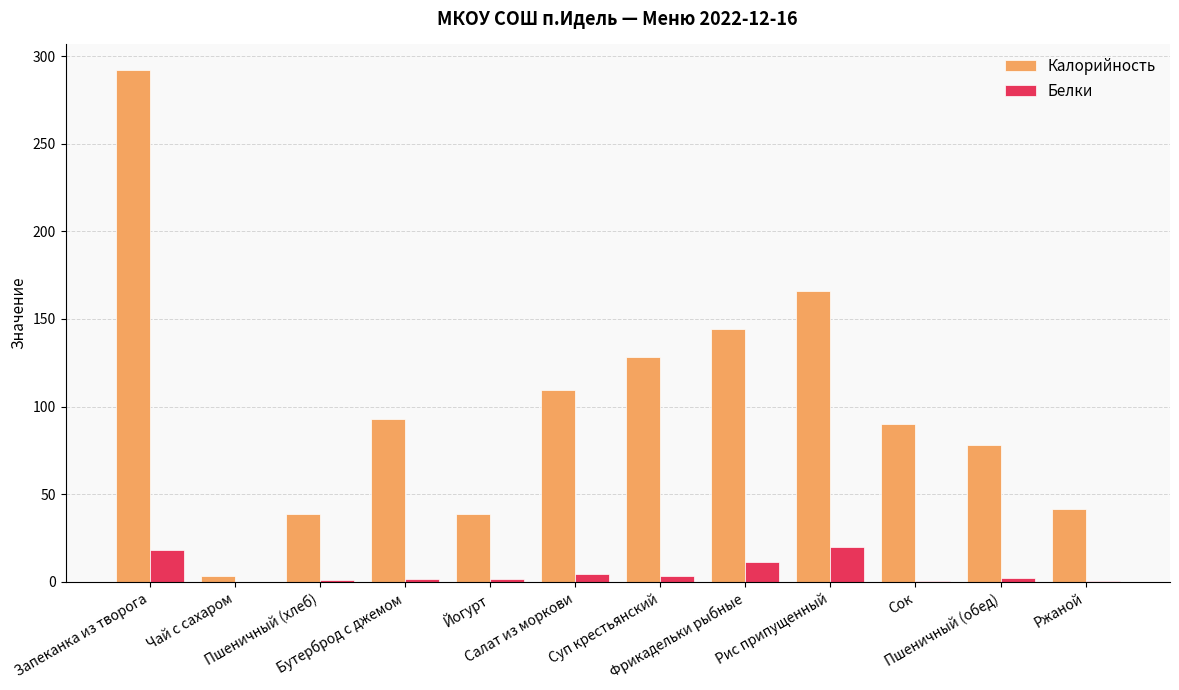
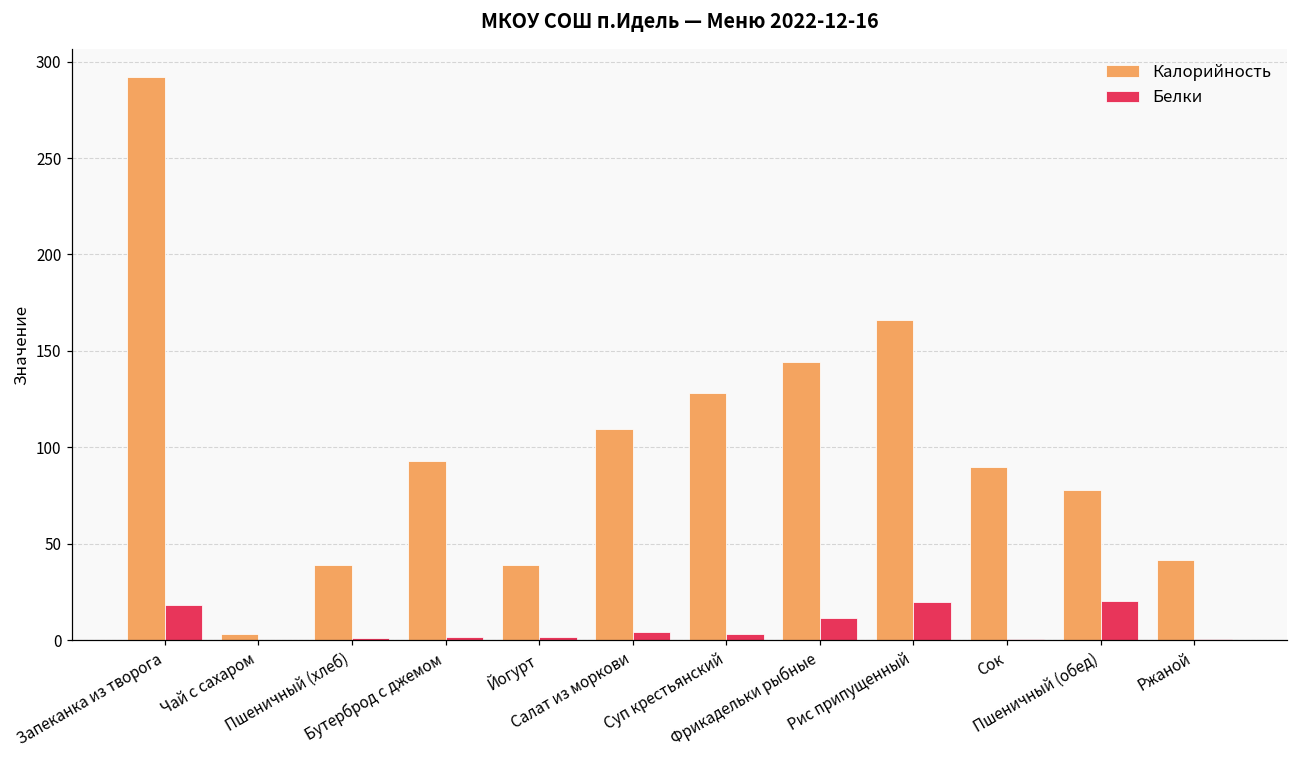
  {
    "Калорийность": {
      "Запеканка из творога": 292,
      "Чай с сахаром": 3,
      "Пшеничный (хлеб)": 39,
      "Бутерброд с джемом": 93,
      "Йогурт": 39,
      "Салат из моркови": 110,
      "Суп крестьянский": 128,
      "Фрикадельки рыбные": 144,
      "Рис припущенный": 166,
      "Сок": 90,
      "Пшеничный (обед)": 78,
      "Ржаной": 41
    },
    "Белки": {
      "Запеканка из творога": 18,
      "Бутерброд с джемом": 2,
      "Йогурт": 2,
      "Салат из моркови": 4,
      "Суп крестьянский": 3,
      "Фрикадельки рыбные": 12,
      "Рис припущенный": 20,
-     "Пшеничный (обед)": 2
+     "Пшеничный (обед)": 20
    }
  }
